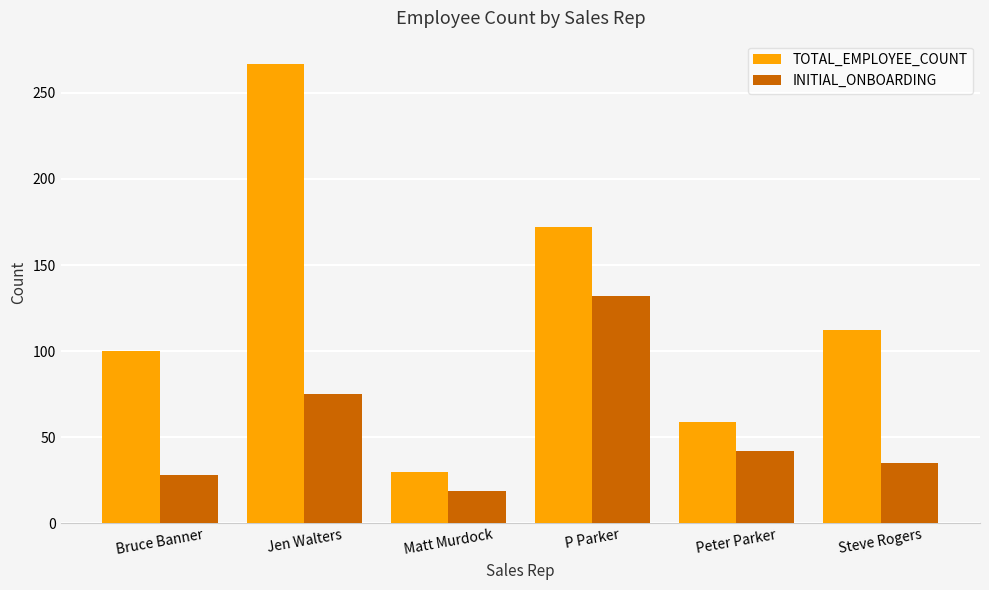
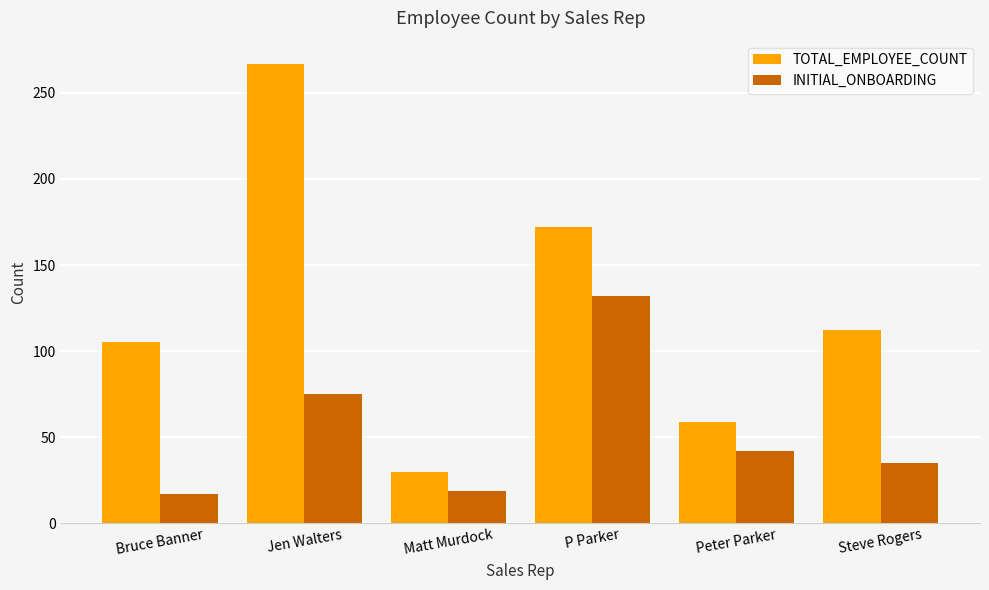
  {
    "TOTAL_EMPLOYEE_COUNT": {
-     "Bruce Banner": 100,
+     "Bruce Banner": 105,
      "Jen Walters": 267,
      "Matt Murdock": 30,
      "P Parker": 172,
      "Peter Parker": 59,
      "Steve Rogers": 112
    },
    "INITIAL_ONBOARDING": {
-     "Bruce Banner": 28,
+     "Bruce Banner": 17,
      "Jen Walters": 75,
      "Matt Murdock": 19,
      "P Parker": 132,
      "Peter Parker": 42,
      "Steve Rogers": 35
    }
  }
